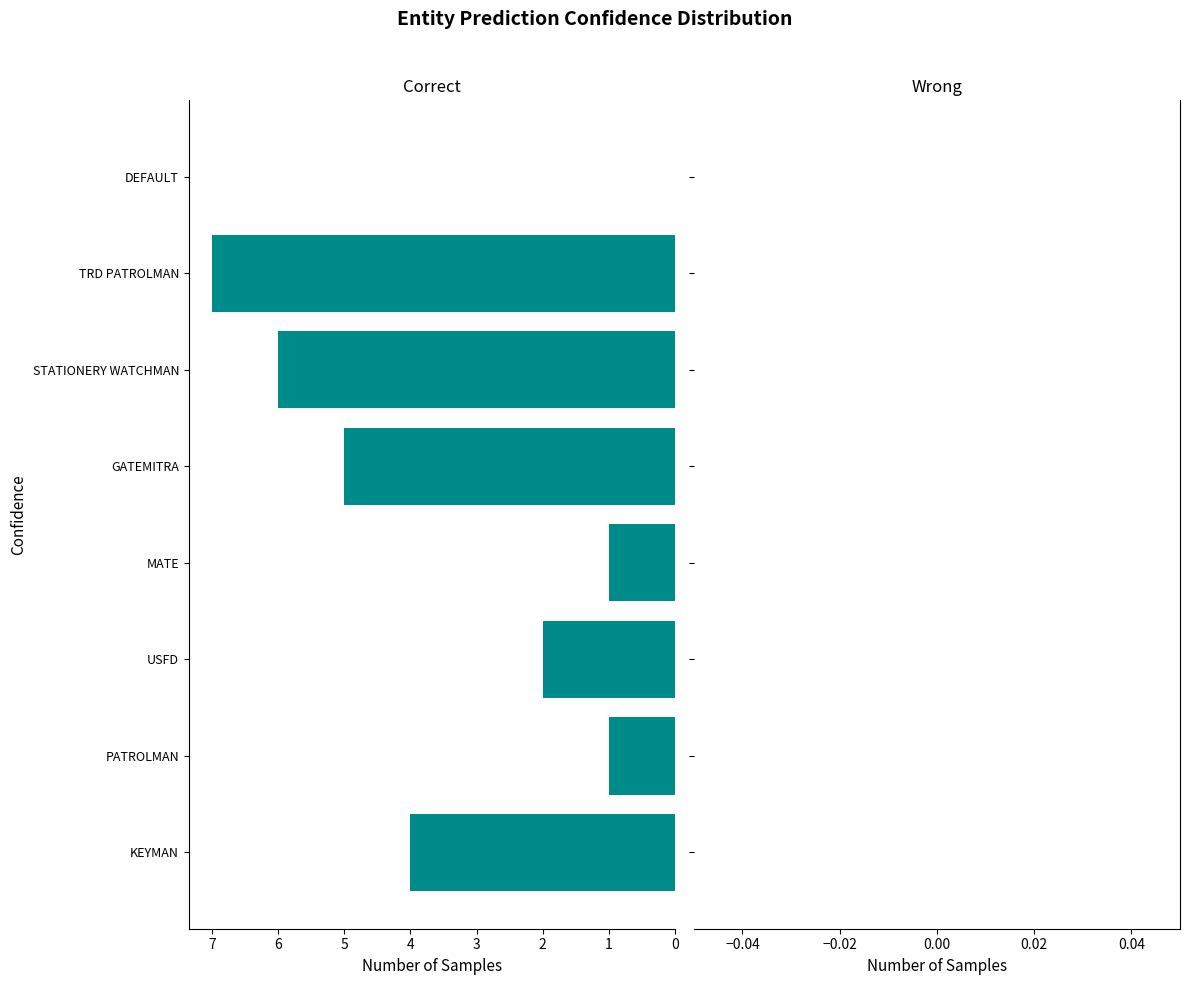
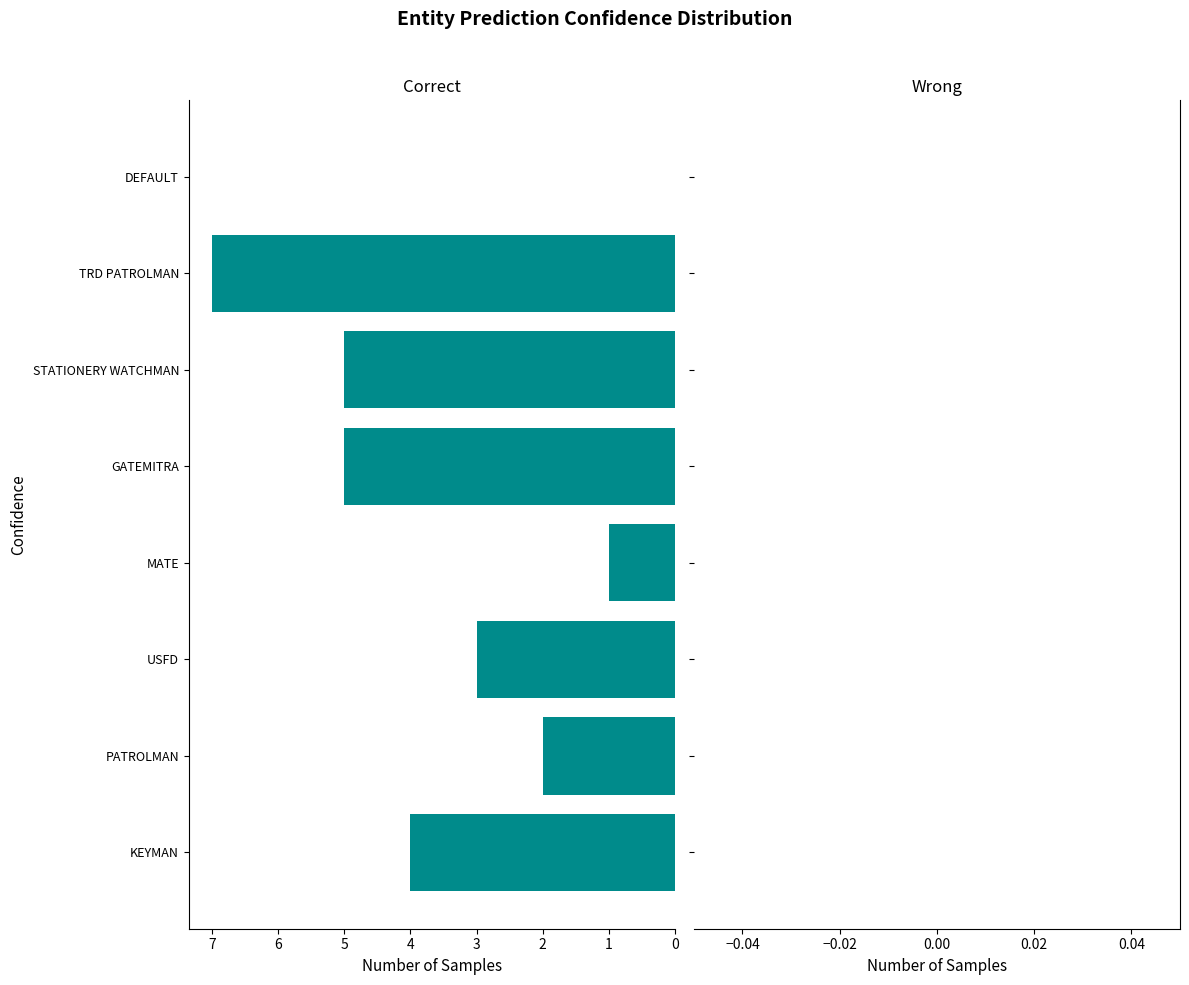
  {
    "Correct": {
      "DEFAULT": 0,
      "TRD PATROLMAN": 7,
-     "STATIONERY WATCHMAN": 6,
+     "STATIONERY WATCHMAN": 5,
      "GATEMITRA": 5,
      "MATE": 1,
-     "USFD": 2,
-     "PATROLMAN": 1,
+     "USFD": 3,
+     "PATROLMAN": 2,
      "KEYMAN": 4
    }
  }
